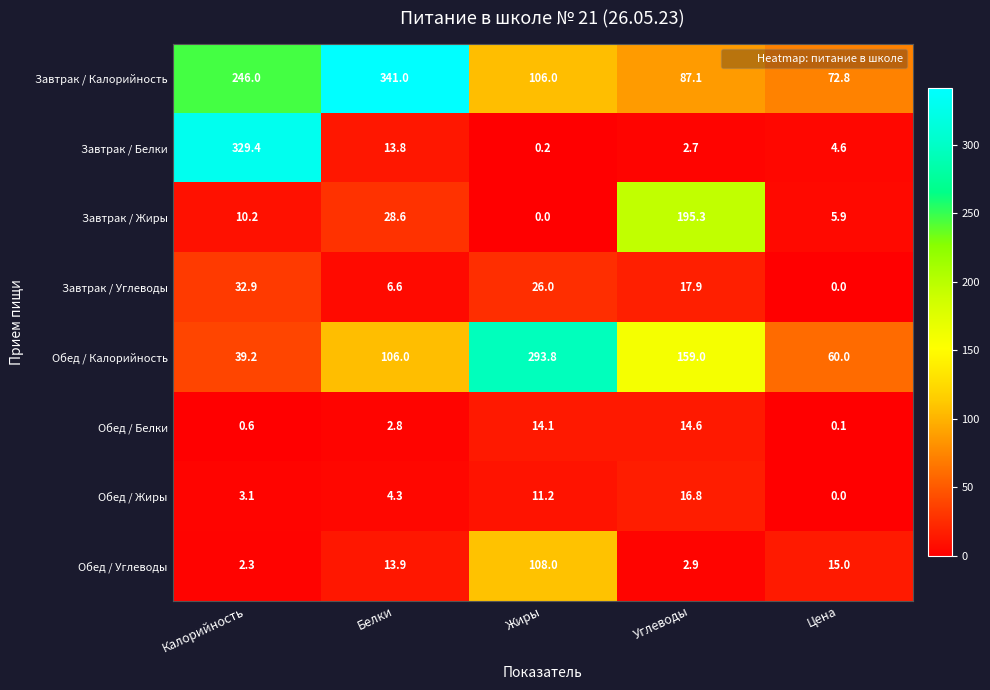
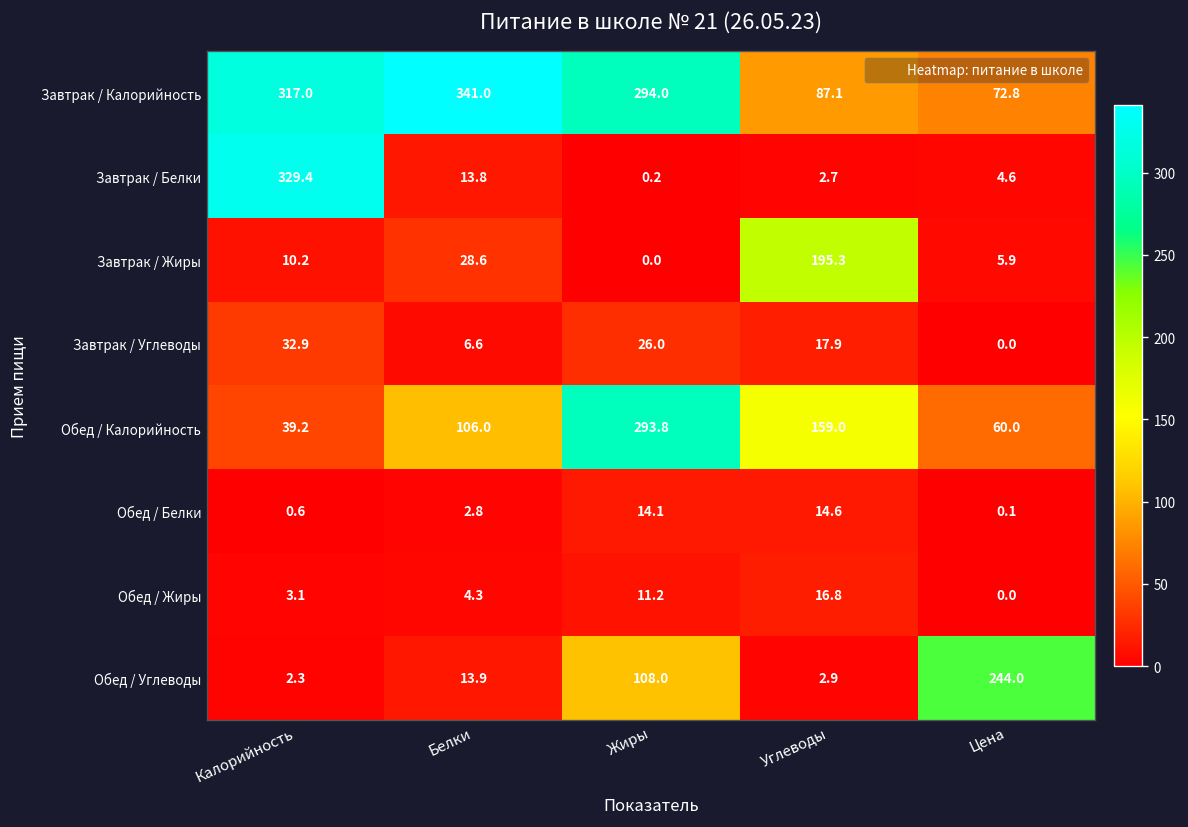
  {
    "Завтрак / Калорийность": {
-     "Калорийность": 246.0,
+     "Калорийность": 317.0,
      "Белки": 341.0,
-     "Жиры": 106.0,
+     "Жиры": 294.0,
      "Углеводы": 87.1,
      "Цена": 72.8
    },
    "Завтрак / Белки": {
      "Калорийность": 329.4,
      "Белки": 13.8,
      "Жиры": 0.2,
      "Углеводы": 2.7,
      "Цена": 4.6
    },
    "Завтрак / Жиры": {
      "Калорийность": 10.2,
      "Белки": 28.6,
      "Жиры": 0.0,
      "Углеводы": 195.3,
      "Цена": 5.9
    },
    "Завтрак / Углеводы": {
      "Калорийность": 32.9,
      "Белки": 6.6,
      "Жиры": 26.0,
      "Углеводы": 17.9,
      "Цена": 0.0
    },
    "Обед / Калорийность": {
      "Калорийность": 39.2,
      "Белки": 106.0,
      "Жиры": 293.8,
      "Углеводы": 159.0,
      "Цена": 60.0
    },
    "Обед / Белки": {
      "Калорийность": 0.6,
      "Белки": 2.8,
      "Жиры": 14.1,
      "Углеводы": 14.6,
      "Цена": 0.1
    },
    "Обед / Жиры": {
      "Калорийность": 3.1,
      "Белки": 4.3,
      "Жиры": 11.2,
      "Углеводы": 16.8,
      "Цена": 0.0
    },
    "Обед / Углеводы": {
      "Калорийность": 2.3,
      "Белки": 13.9,
      "Жиры": 108.0,
      "Углеводы": 2.9,
-     "Цена": 15.0
+     "Цена": 244.0
    }
  }
